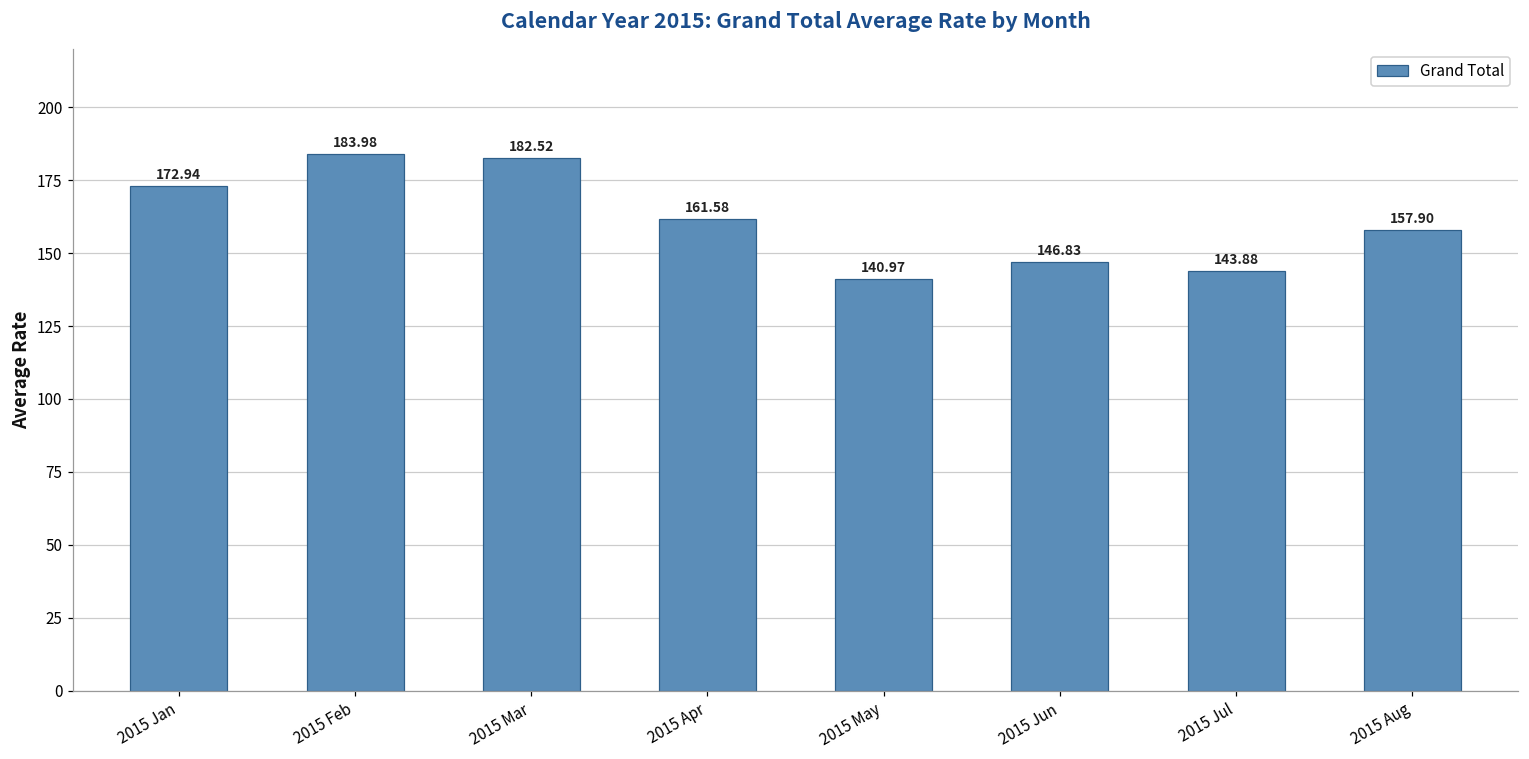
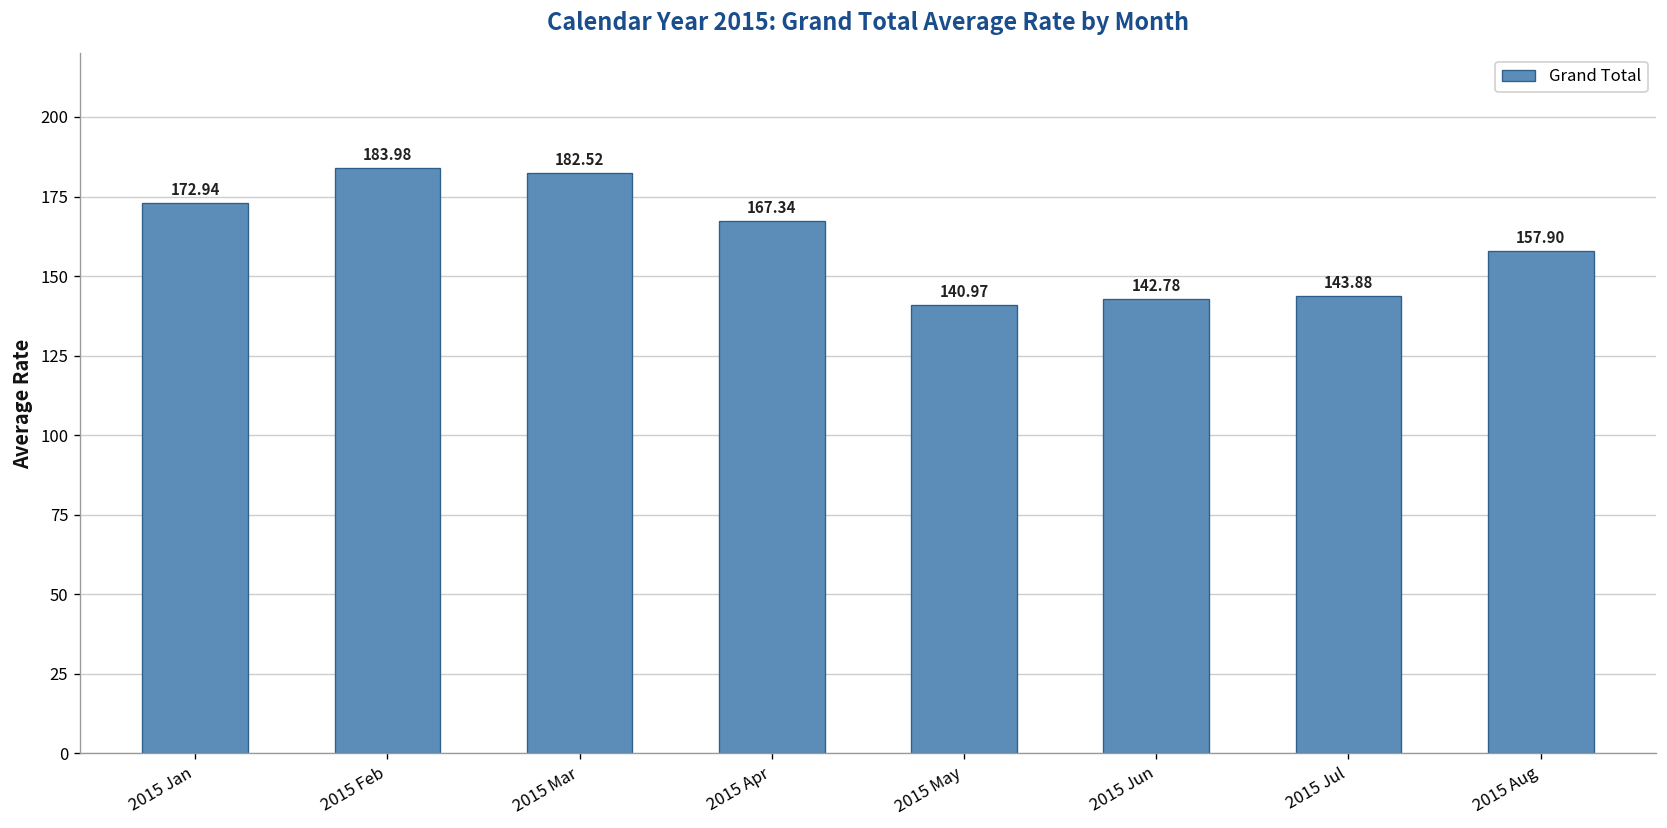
  {
    "2015 Jan": 172.94,
    "2015 Feb": 183.98,
    "2015 Mar": 182.52,
-   "2015 Apr": 161.58,
+   "2015 Apr": 167.34,
    "2015 May": 140.97,
-   "2015 Jun": 146.83,
+   "2015 Jun": 142.78,
    "2015 Jul": 143.88,
    "2015 Aug": 157.90
  }
